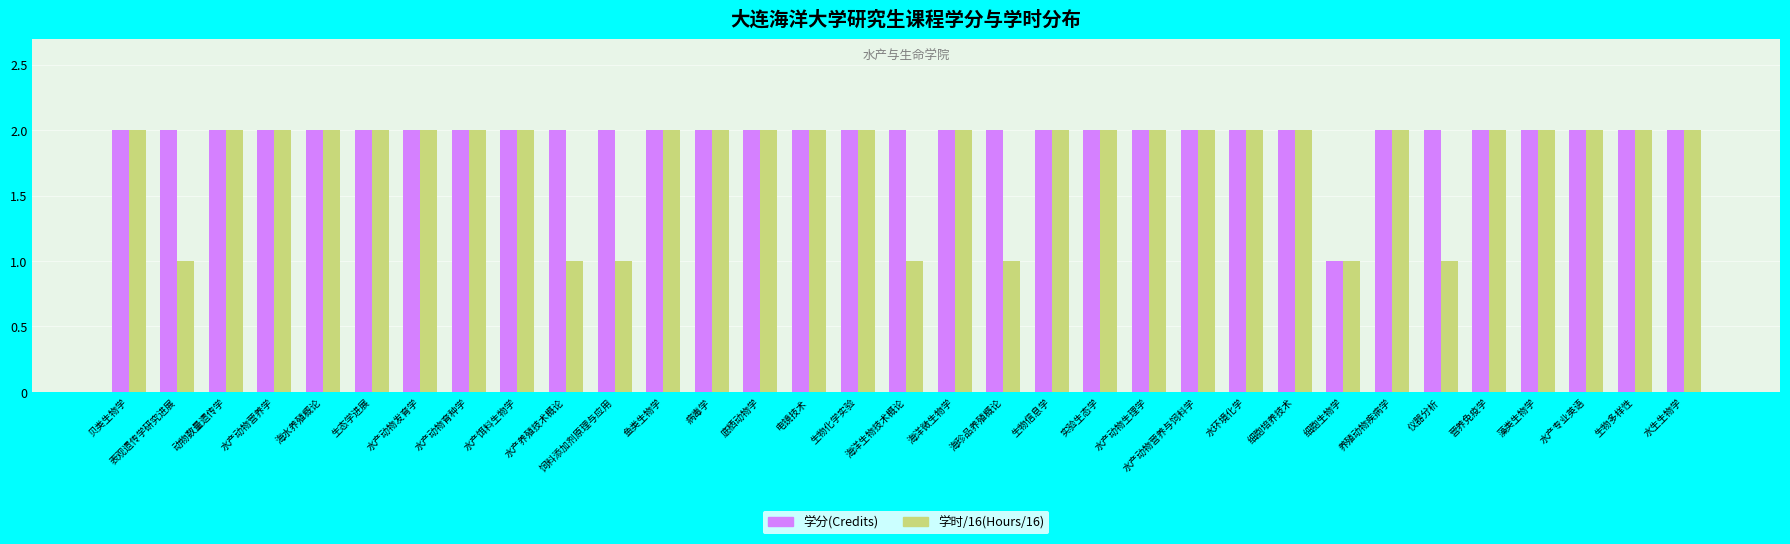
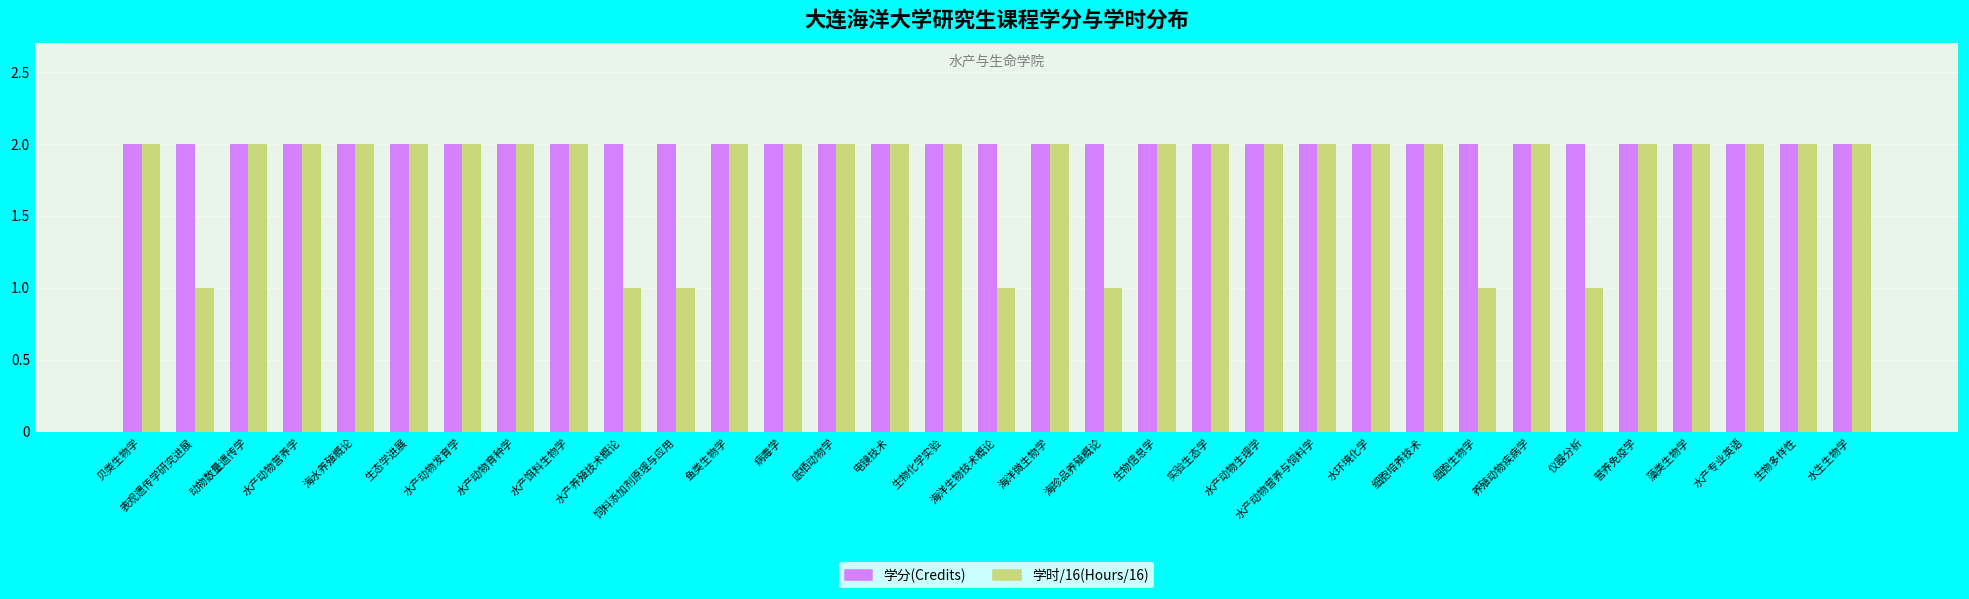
  {
    "学分(Credits)": {
      "贝类生物学": 2,
      "表观遗传学研究进展": 2,
      "动物数量遗传学": 2,
      "水产动物营养学": 2,
      "海水养殖概论": 2,
      "生态学进展": 2,
      "水产动物发育学": 2,
      "水产动物育种学": 2,
      "水产饵料生物学": 2,
      "水产养殖技术概论": 2,
      "饲料添加剂原理与应用": 2,
      "鱼类生物学": 2,
      "病毒学": 2,
      "底栖动物学": 2,
      "电镜技术": 2,
      "生物化学实验": 2,
      "海洋生物技术概论": 2,
      "海洋微生物学": 2,
      "海珍品养殖概论": 2,
      "生物信息学": 2,
      "实验生态学": 2,
      "水产动物生理学": 2,
      "水产动物营养与饲料学": 2,
      "水环境化学": 2,
      "细胞培养技术": 2,
-     "细胞生物学": 1,
+     "细胞生物学": 2,
      "养殖动物疾病学": 2,
      "仪器分析": 2,
      "营养免疫学": 2,
      "藻类生物学": 2,
      "水产专业英语": 2,
      "生物多样性": 2,
      "水生生物学": 2
    },
    "学时/16(Hours/16)": {
      "贝类生物学": 2,
      "表观遗传学研究进展": 1,
      "动物数量遗传学": 2,
      "水产动物营养学": 2,
      "海水养殖概论": 2,
      "生态学进展": 2,
      "水产动物发育学": 2,
      "水产动物育种学": 2,
      "水产饵料生物学": 2,
      "水产养殖技术概论": 1,
      "饲料添加剂原理与应用": 1,
      "鱼类生物学": 2,
      "病毒学": 2,
      "底栖动物学": 2,
      "电镜技术": 2,
      "生物化学实验": 2,
      "海洋生物技术概论": 1,
      "海洋微生物学": 2,
      "海珍品养殖概论": 1,
      "生物信息学": 2,
      "实验生态学": 2,
      "水产动物生理学": 2,
      "水产动物营养与饲料学": 2,
      "水环境化学": 2,
      "细胞培养技术": 2,
      "细胞生物学": 1,
      "养殖动物疾病学": 2,
      "仪器分析": 1,
      "营养免疫学": 2,
      "藻类生物学": 2,
      "水产专业英语": 2,
      "生物多样性": 2,
      "水生生物学": 2
    }
  }
